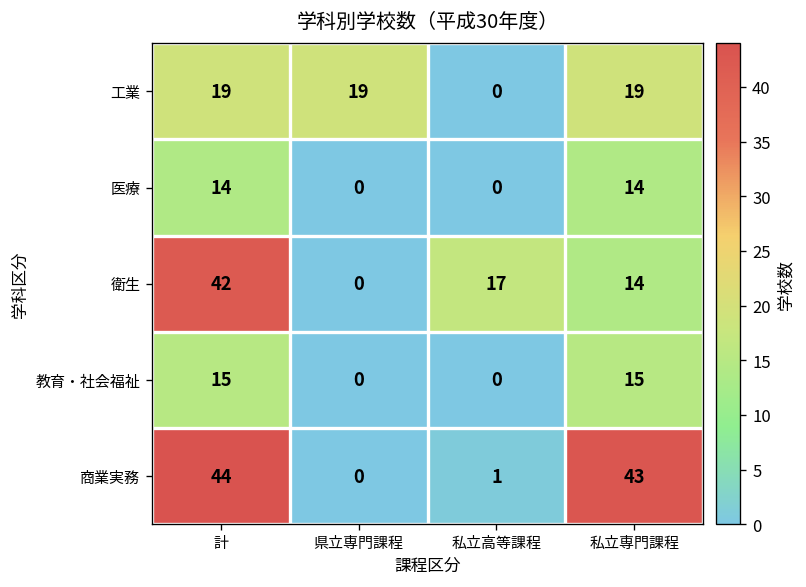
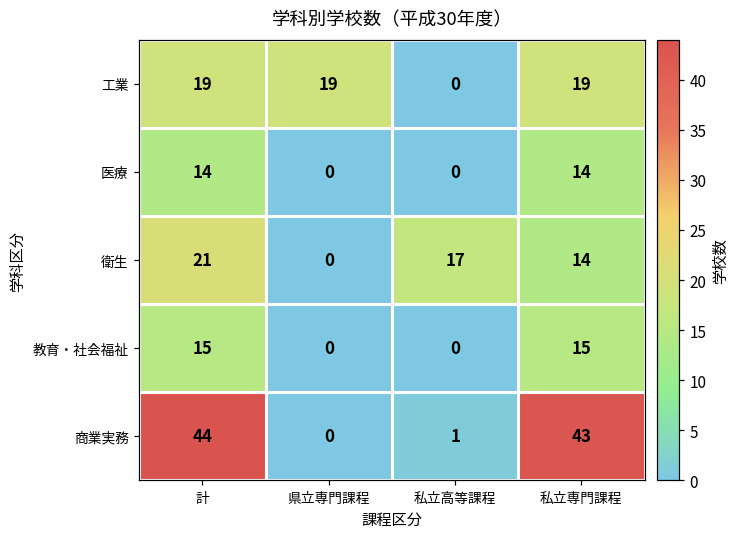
  {
    "工業": {
      "計": 19,
      "県立専門課程": 19,
      "私立高等課程": 0,
      "私立専門課程": 19
    },
    "医療": {
      "計": 14,
      "県立専門課程": 0,
      "私立高等課程": 0,
      "私立専門課程": 14
    },
    "衛生": {
-     "計": 42,
+     "計": 21,
      "県立専門課程": 0,
      "私立高等課程": 17,
      "私立専門課程": 14
    },
    "教育・社会福祉": {
      "計": 15,
      "県立専門課程": 0,
      "私立高等課程": 0,
      "私立専門課程": 15
    },
    "商業実務": {
      "計": 44,
      "県立専門課程": 0,
      "私立高等課程": 1,
      "私立専門課程": 43
    }
  }
